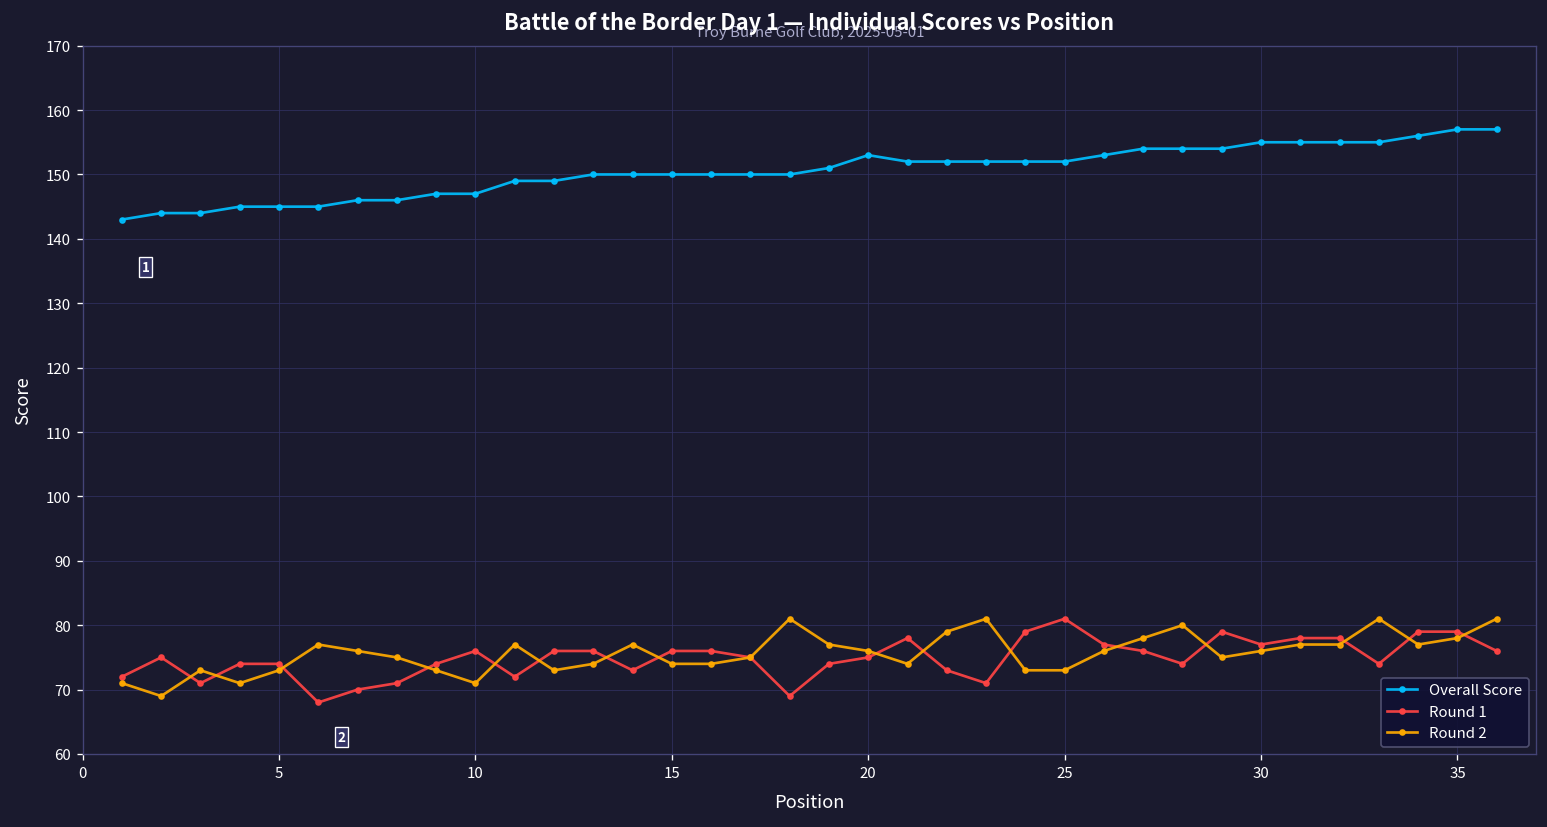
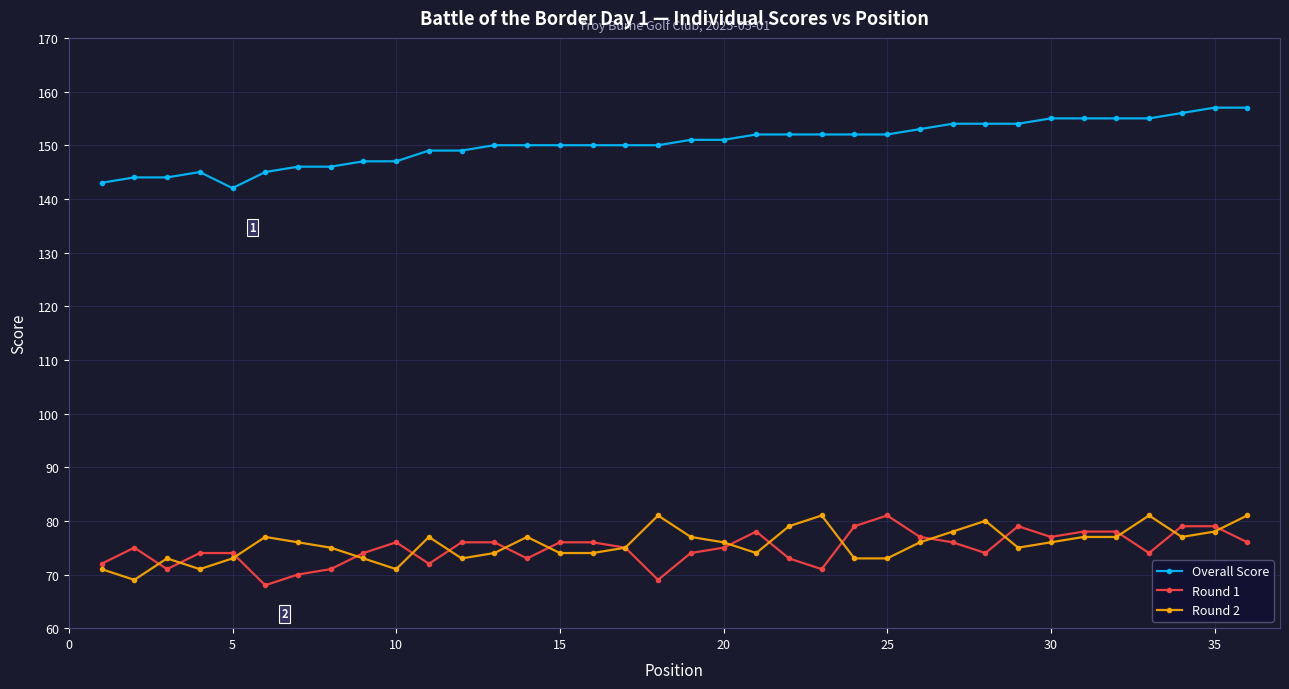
  {
    "Overall Score": {
-     "5": 145,
+     "5": 142,
      "10": 147,
      "15": 150,
-     "20": 153,
+     "20": 151,
      "25": 152,
      "30": 155,
      "35": 157
    },
    "Round 1": {
      "5": 74,
      "10": 76,
      "15": 76,
      "20": 75,
      "25": 81,
      "30": 77,
      "35": 79
    },
    "Round 2": {
      "5": 73,
      "10": 71,
      "15": 74,
      "20": 76,
      "25": 73,
      "30": 76,
      "35": 78
    }
  }
